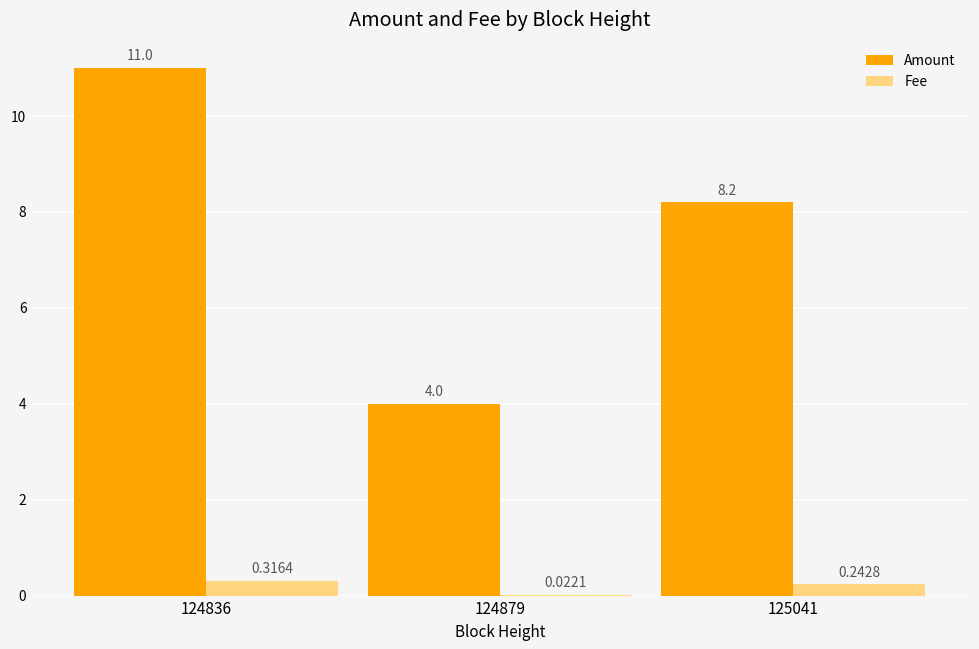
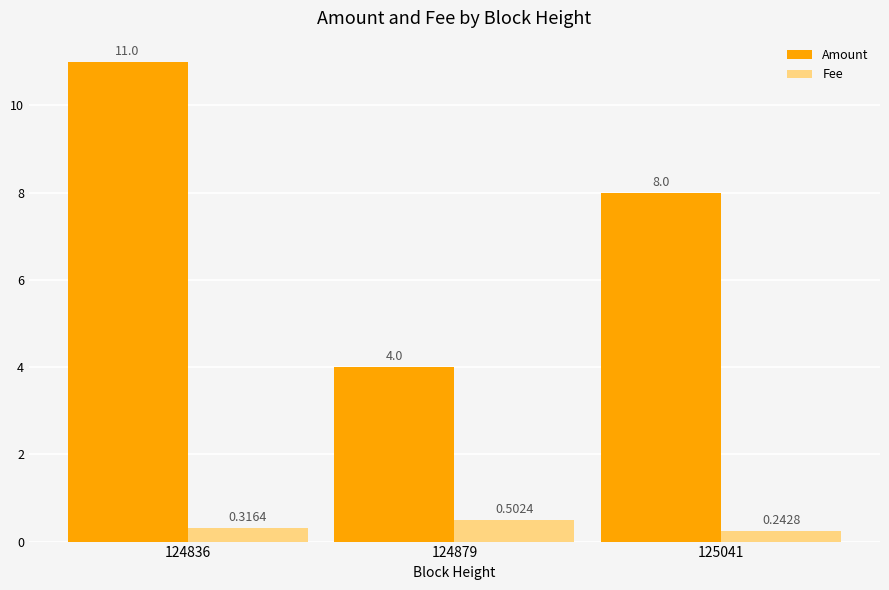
  {
    "Amount": {
      "124836": 11.0,
      "124879": 4.0,
-     "125041": 8.2
+     "125041": 8.0
    },
    "Fee": {
      "124836": 0.3164,
-     "124879": 0.0221,
+     "124879": 0.5024,
      "125041": 0.2428
    }
  }
